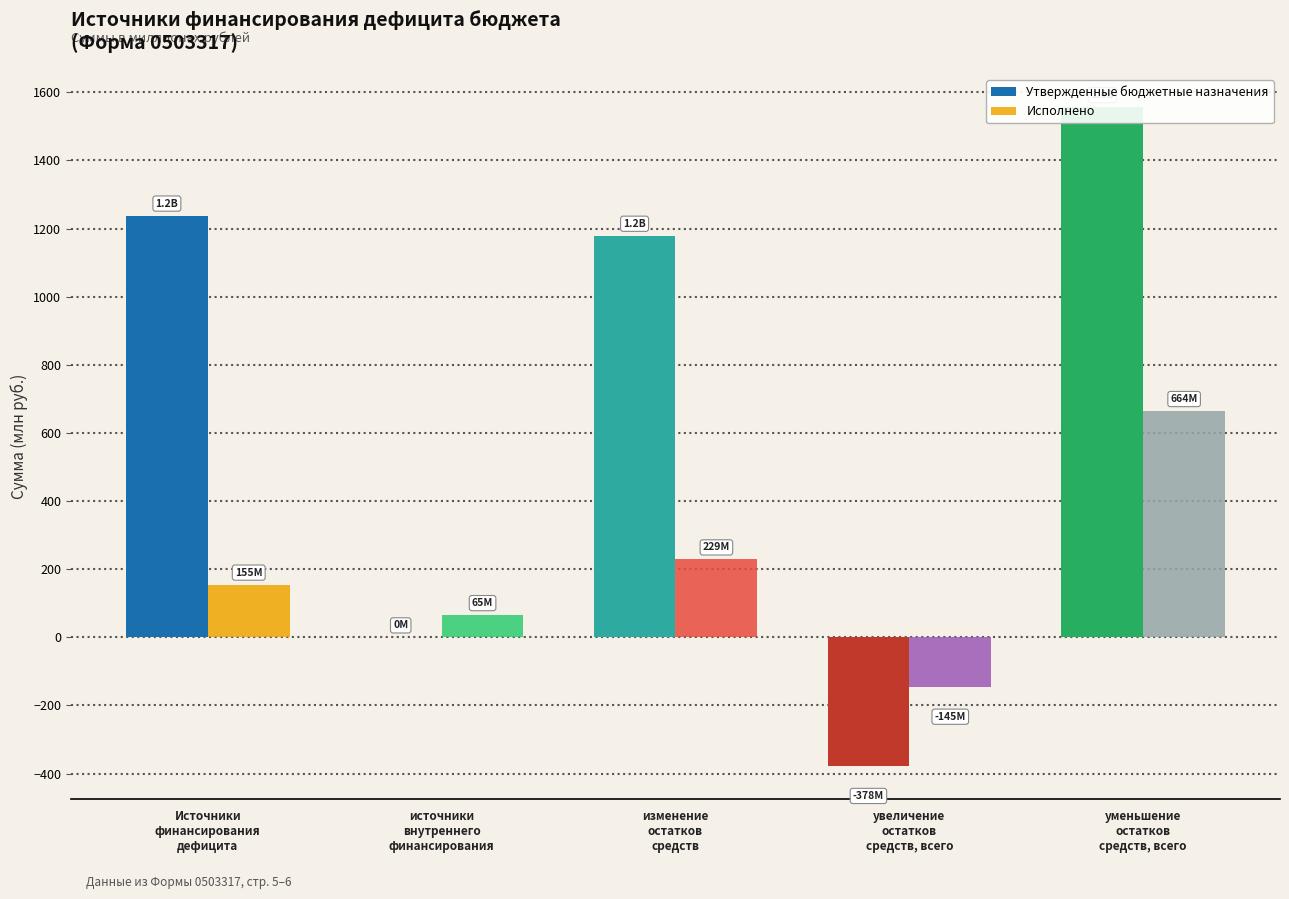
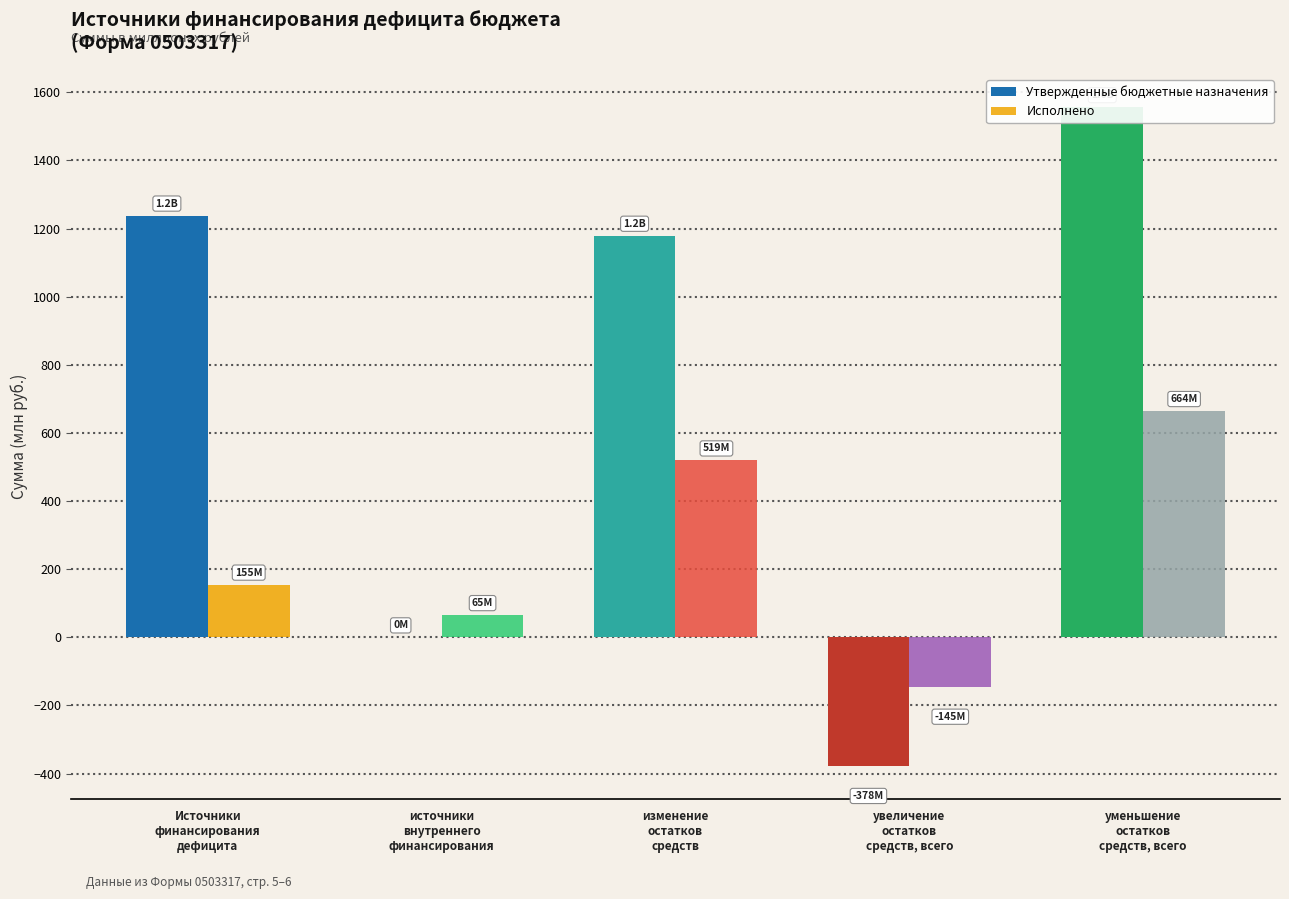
  {
    "Исполнено": {
-     "изменение остатков средств": "229M"
+     "изменение остатков средств": "519M"
    }
  }
